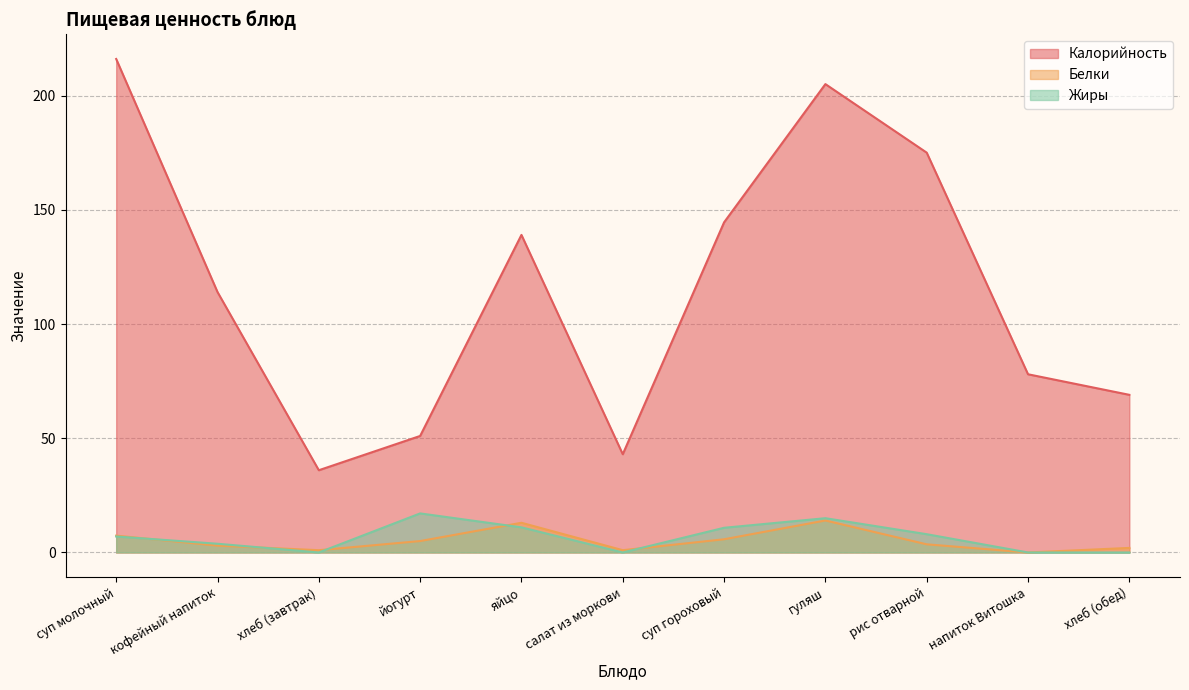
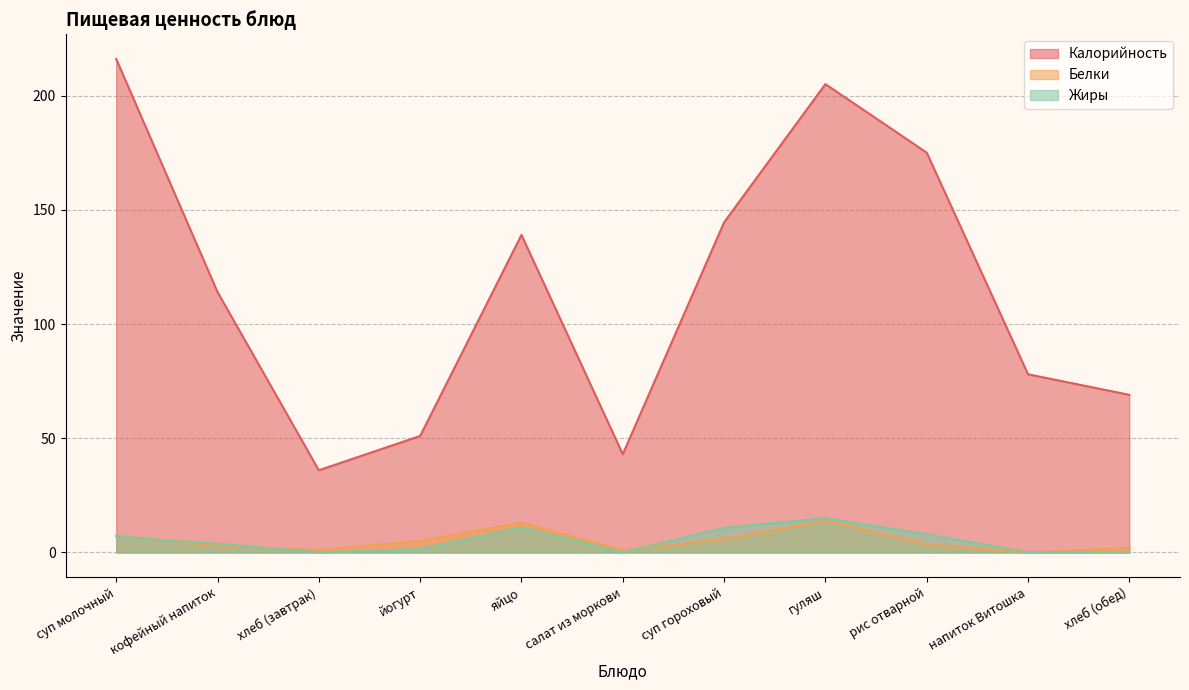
  {
    "Жиры": {
-     "йогурт": 17,
+     "йогурт": 2,
      "яйцо": 11,
      "суп гороховый": 11,
      "рис отварной": 8,
      "хлеб (обед)": 0
    }
  }
